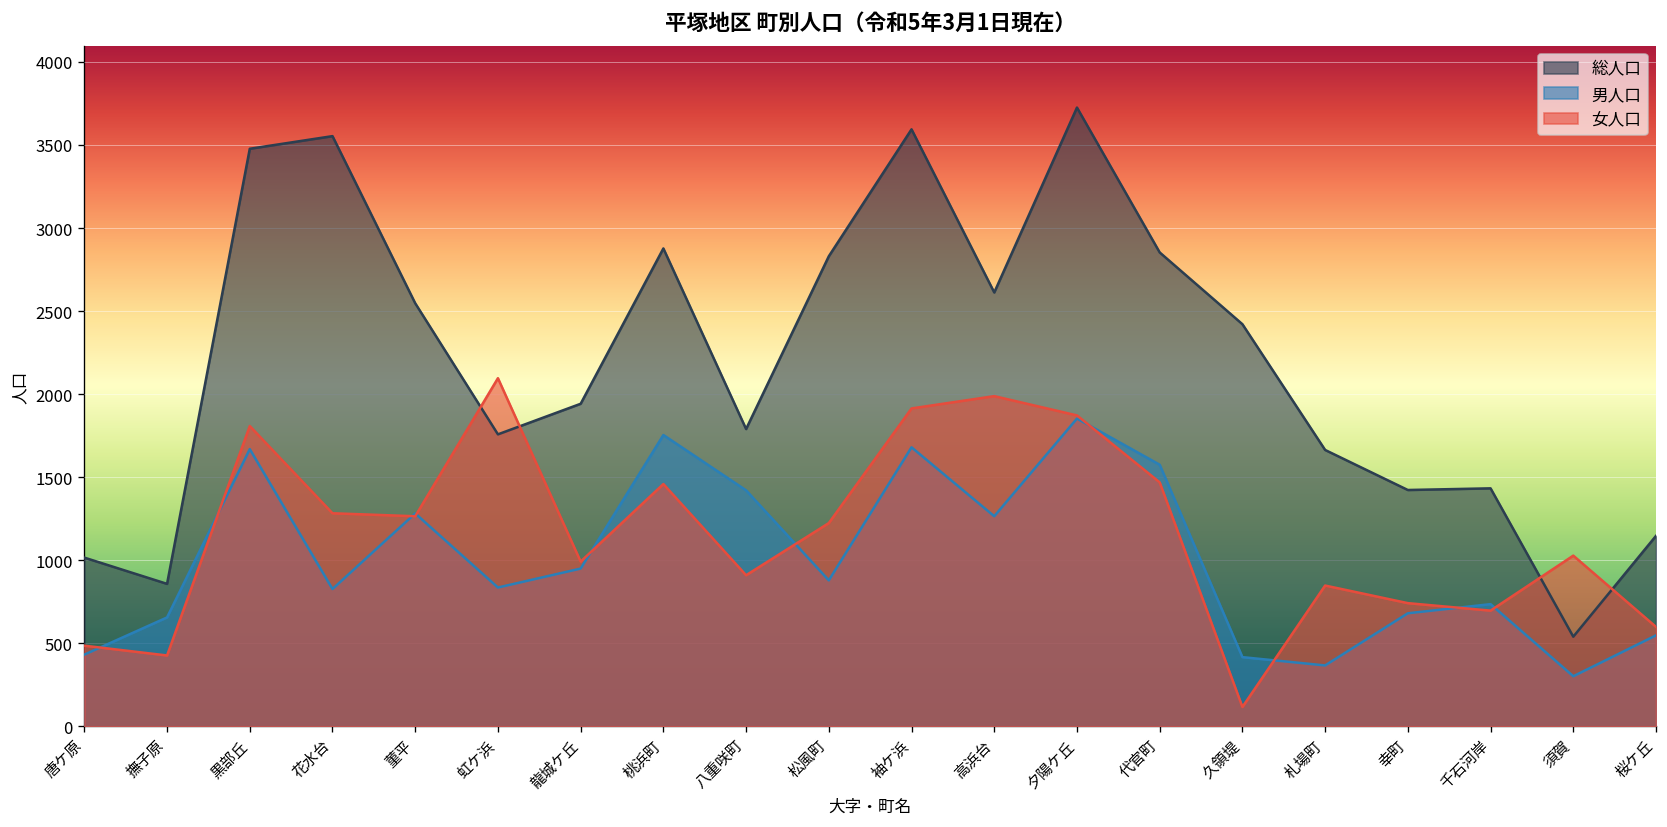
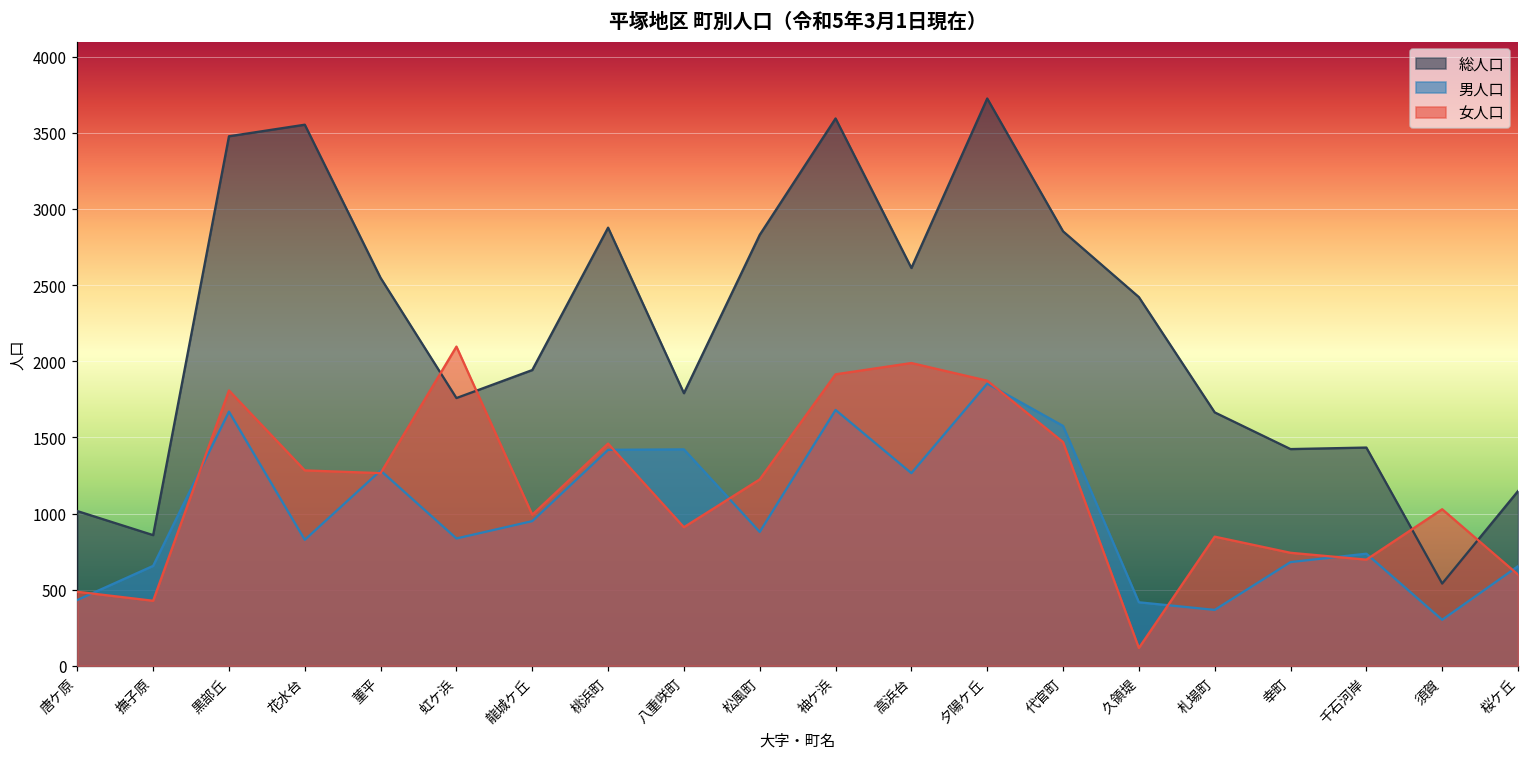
  {
    "総人口": {
      "唐ケ原": 1020,
      "撫子原": 860,
      "黒部丘": 3480,
      "花水台": 3550,
      "菫平": 2550,
      "虹ケ浜": 1760,
      "龍城ケ丘": 1940,
      "桃浜町": 2880,
      "八重咲町": 1790,
      "松風町": 2830,
      "袖ケ浜": 3590,
      "高浜台": 2610,
      "夕陽ケ丘": 3730,
      "代官町": 2850,
      "久領堤": 2420,
      "札場町": 1660,
      "幸町": 1420,
      "千石河岸": 1430,
      "須賀": 540,
      "桜ケ丘": 1150
    },
    "男人口": {
      "唐ケ原": 430,
      "撫子原": 660,
      "黒部丘": 1670,
      "花水台": 830,
      "虹ケ浜": 840,
      "龍城ケ丘": 950,
-     "桃浜町": 1750,
+     "桃浜町": 1420,
      "八重咲町": 1420,
      "松風町": 880,
      "袖ケ浜": 1680,
      "高浜台": 1270,
      "夕陽ケ丘": 1850,
      "代官町": 1580,
      "久領堤": 420,
      "札場町": 370,
      "幸町": 680,
      "千石河岸": 740,
      "須賀": 300,
-     "桜ケ丘": 550
+     "桜ケ丘": 650
    },
    "女人口": {
      "唐ケ原": 490,
      "撫子原": 430,
      "黒部丘": 1810,
      "花水台": 1280,
      "虹ケ浜": 2100,
      "龍城ケ丘": 990,
      "桃浜町": 1460,
      "八重咲町": 910,
      "松風町": 1220,
      "袖ケ浜": 1910,
      "高浜台": 1990,
      "夕陽ケ丘": 1870,
      "代官町": 1470,
      "久領堤": 120,
      "札場町": 850,
      "幸町": 740,
      "千石河岸": 700,
      "須賀": 1030,
      "桜ケ丘": 600
    }
  }
